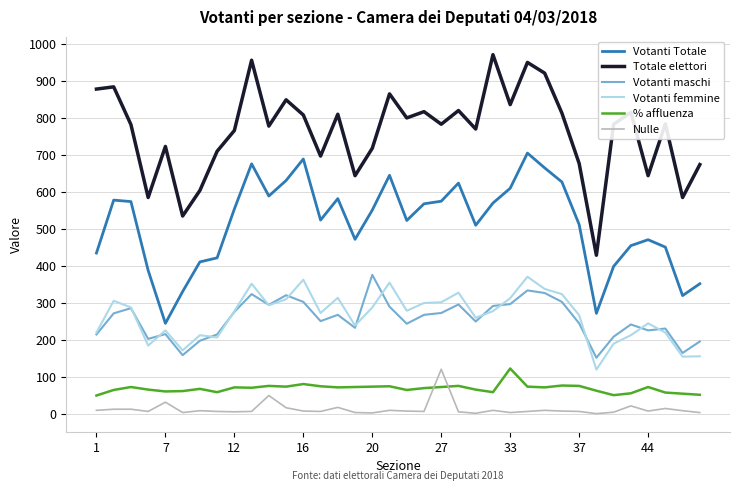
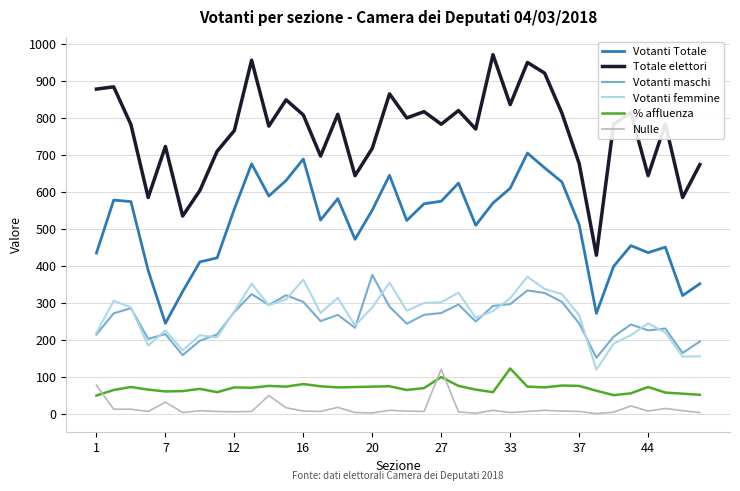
  {
    "Votanti Totale": {
      "1": 440,
      "7": 250,
      "12": 550,
      "16": 690,
      "20": 550,
      "27": 580,
      "33": 610,
      "37": 510,
-     "44": 470
+     "44": 440
    },
    "Totale elettori": {
      "1": 880,
      "7": 720,
      "12": 770,
      "16": 810,
      "20": 720,
      "27": 780,
      "33": 840,
      "37": 680,
      "44": 640
    },
    "Votanti maschi": {
      "7": 220,
      "16": 300,
      "20": 380,
      "27": 270,
      "33": 300,
      "37": 250,
      "44": 230
    },
    "Votanti femmine": {
      "7": 230,
      "16": 360,
      "20": 290,
      "27": 300,
      "33": 310,
      "37": 270,
      "44": 250
    },
    "% affluenza": {
      "1": 50,
      "7": 60,
      "12": 70,
      "16": 80,
      "20": 70,
-     "27": 70,
+     "27": 100,
      "33": 120,
      "37": 80,
      "44": 70
    },
    "Nulle": {
-     "1": 10,
+     "1": 80,
      "7": 30,
      "12": 10,
      "16": 10,
      "20": 0,
      "27": 120,
      "33": 0,
      "37": 10,
      "44": 10
    }
  }
